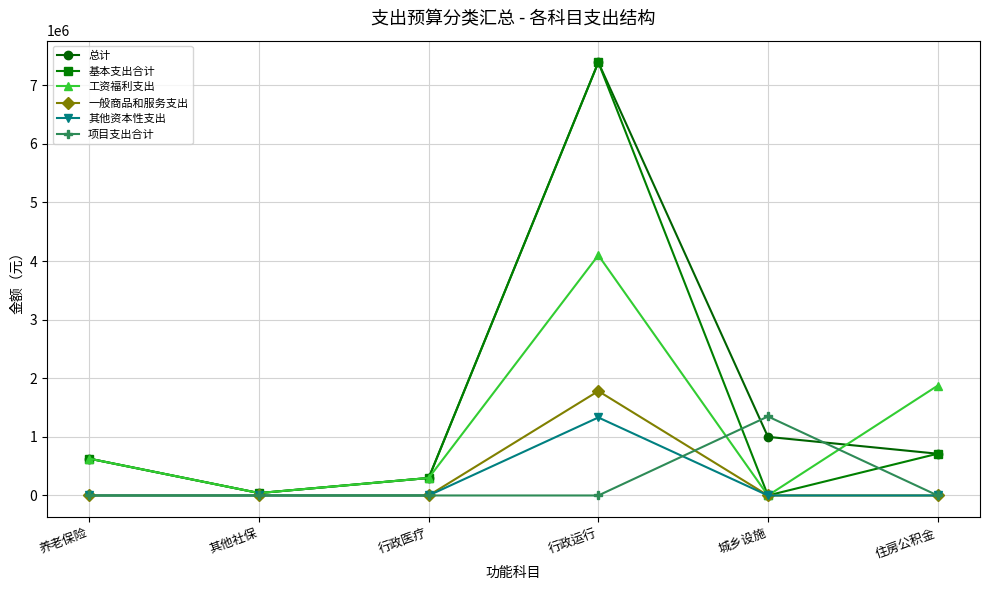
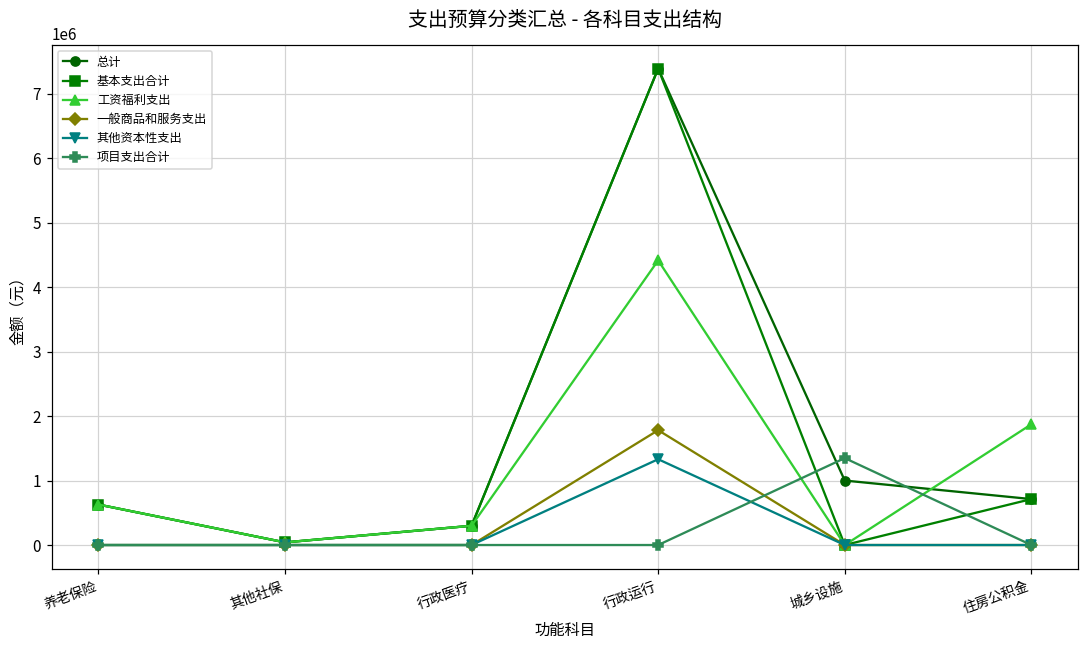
  {
    "工资福利支出": {
-     "行政运行": 4100000,
+     "行政运行": 4400000,
      "住房公积金": 1900000
    },
    "一般商品和服务支出": {
      "行政运行": 1800000
    },
    "其他资本性支出": {
      "行政运行": 1300000
    },
    "项目支出合计": {
      "行政运行": 0,
      "城乡设施": 1300000
    }
  }
